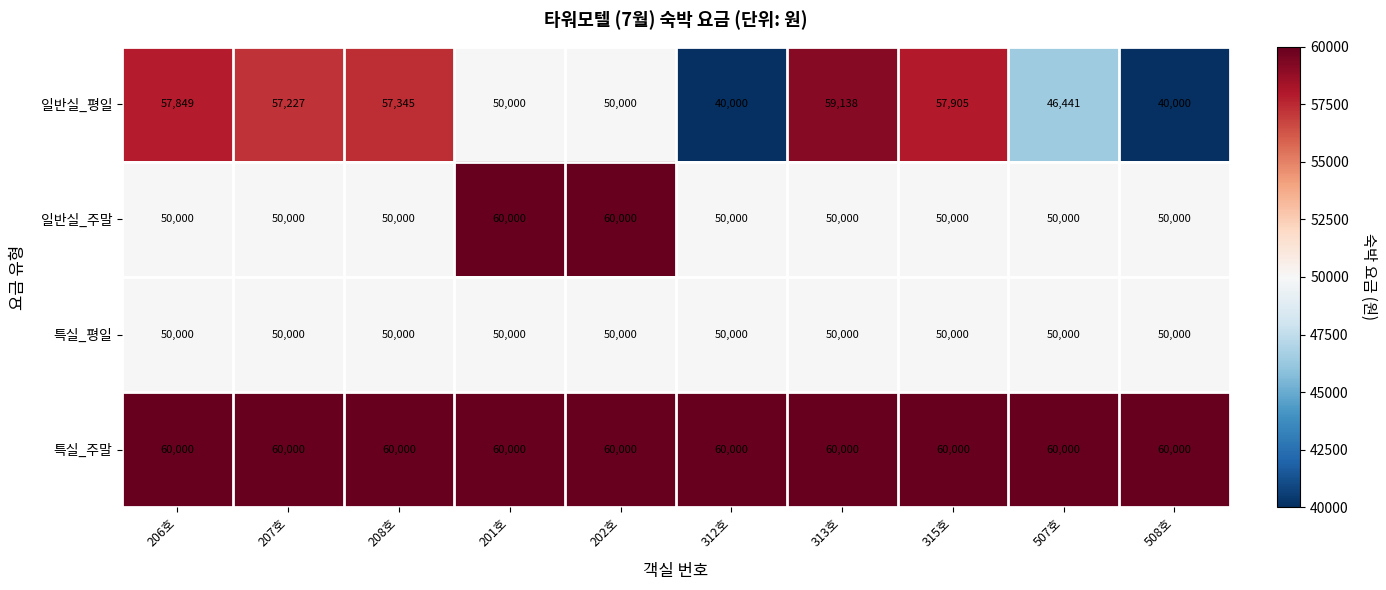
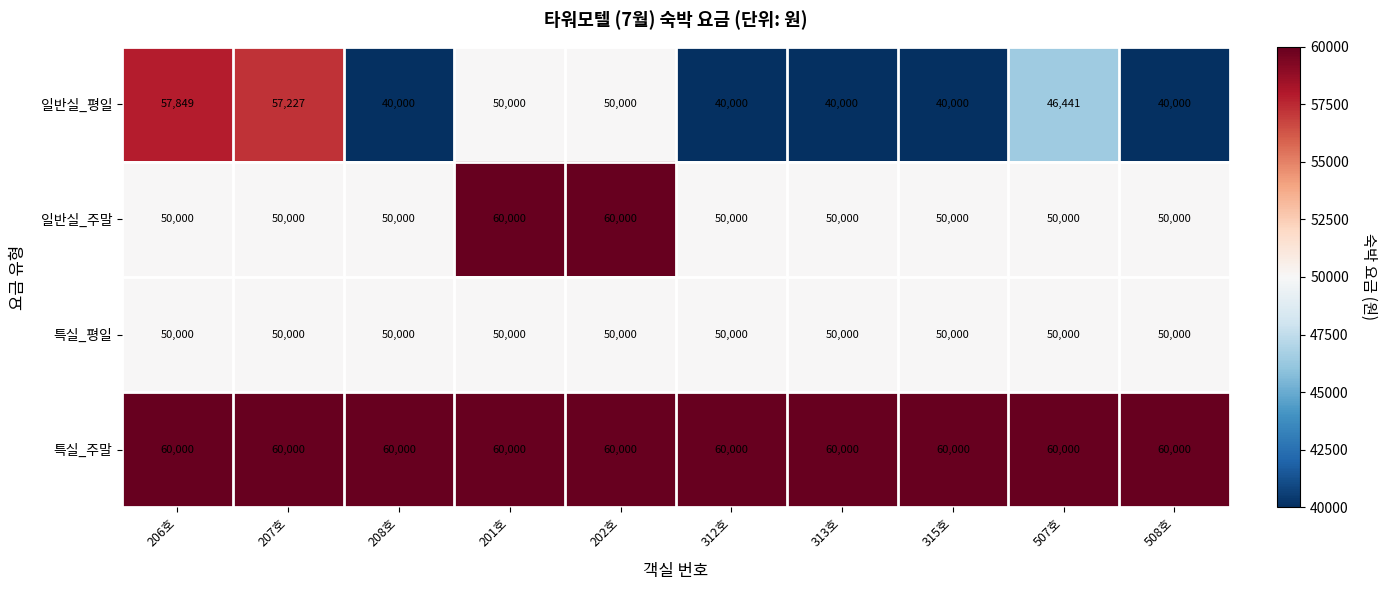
  {
    "일반실_평일": {
      "206호": "57,849",
      "207호": "57,227",
-     "208호": "57,345",
+     "208호": "40,000",
      "201호": "50,000",
      "202호": "50,000",
      "312호": "40,000",
-     "313호": "59,138",
-     "315호": "57,905",
+     "313호": "40,000",
+     "315호": "40,000",
      "507호": "46,441",
      "508호": "40,000"
    },
    "일반실_주말": {
      "206호": "50,000",
      "207호": "50,000",
      "208호": "50,000",
      "201호": "60,000",
      "202호": "60,000",
      "312호": "50,000",
      "313호": "50,000",
      "315호": "50,000",
      "507호": "50,000",
      "508호": "50,000"
    },
    "특실_평일": {
      "206호": "50,000",
      "207호": "50,000",
      "208호": "50,000",
      "201호": "50,000",
      "202호": "50,000",
      "312호": "50,000",
      "313호": "50,000",
      "315호": "50,000",
      "507호": "50,000",
      "508호": "50,000"
    },
    "특실_주말": {
      "206호": "60,000",
      "207호": "60,000",
      "208호": "60,000",
      "201호": "60,000",
      "202호": "60,000",
      "312호": "60,000",
      "313호": "60,000",
      "315호": "60,000",
      "507호": "60,000",
      "508호": "60,000"
    }
  }
